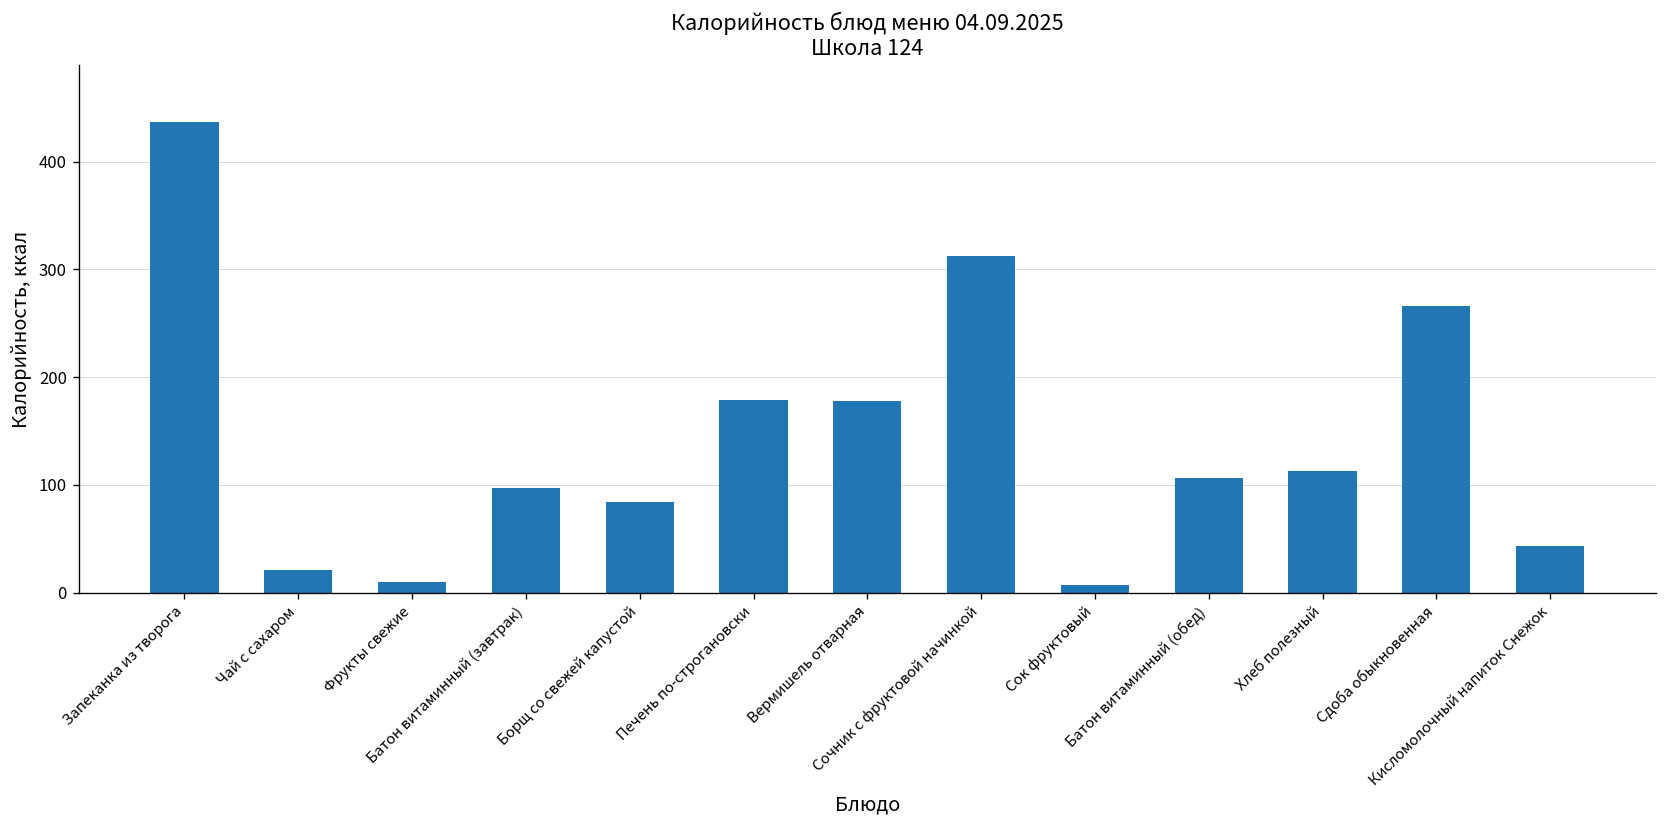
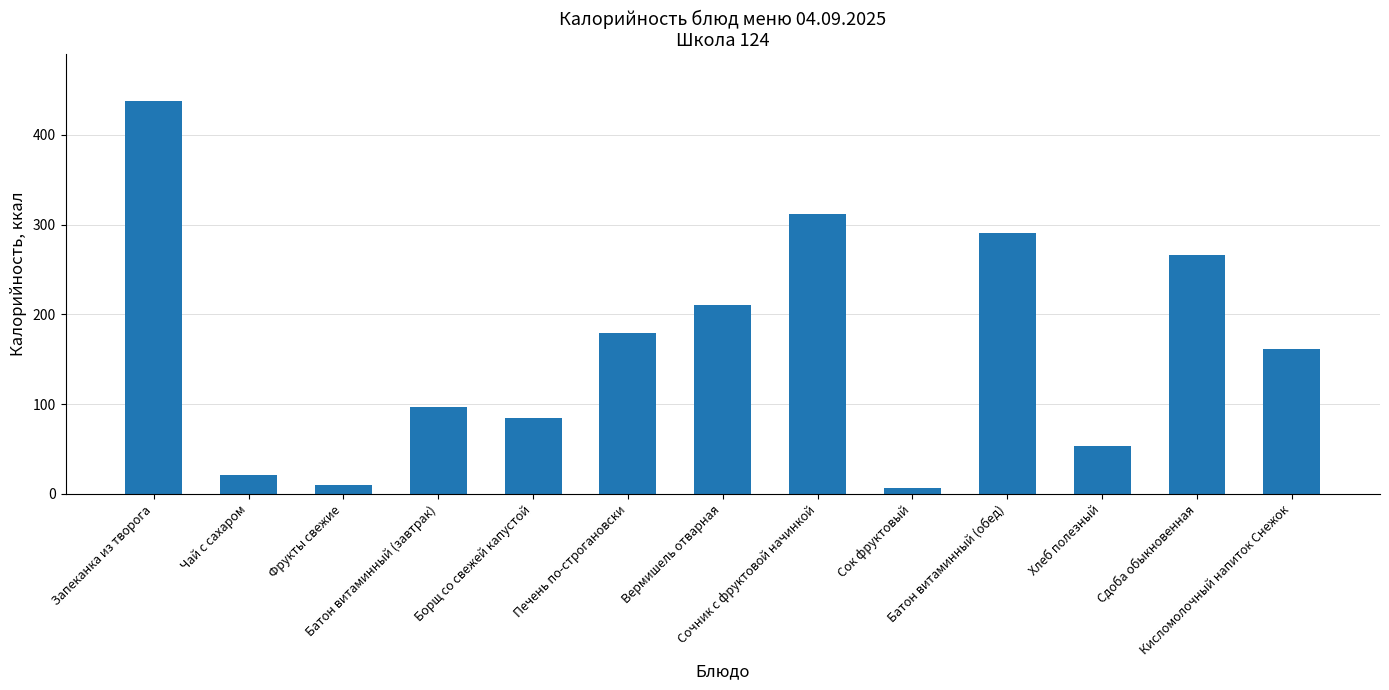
  {
    "Запеканка из творога": 440,
    "Чай с сахаром": 20,
    "Фрукты свежие": 10,
    "Батон витаминный (завтрак)": 100,
    "Борщ со свежей капустой": 80,
    "Печень по-строгановски": 180,
-   "Вермишель отварная": 180,
+   "Вермишель отварная": 210,
    "Сочник с фруктовой начинкой": 310,
    "Сок фруктовый": 10,
-   "Батон витаминный (обед)": 110,
-   "Хлеб полезный": 110,
+   "Батон витаминный (обед)": 290,
+   "Хлеб полезный": 50,
    "Сдоба обыкновенная": 270,
-   "Кисломолочный напиток Снежок": 40
+   "Кисломолочный напиток Снежок": 160
  }
